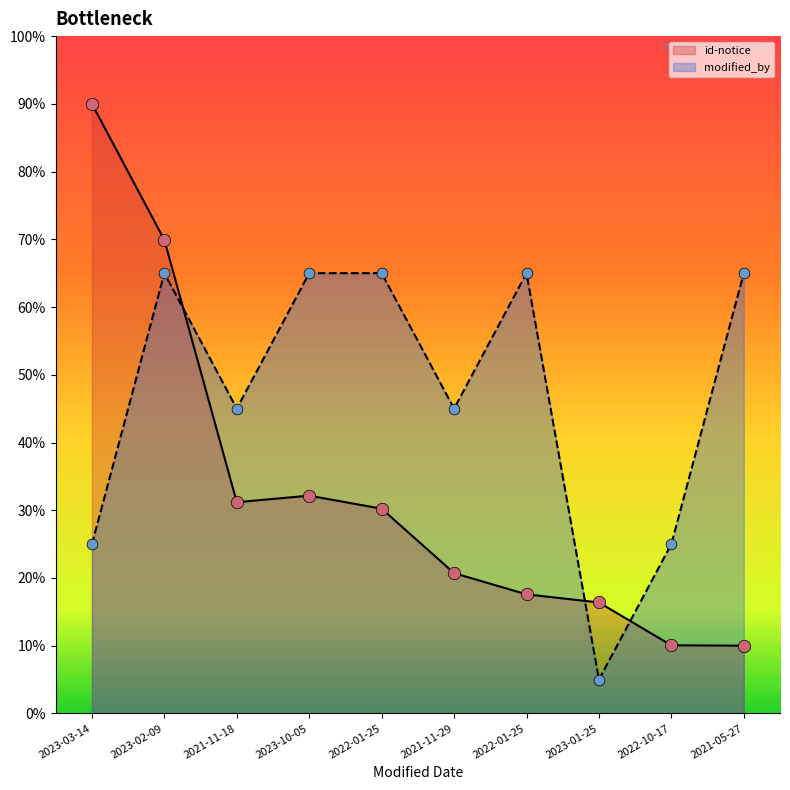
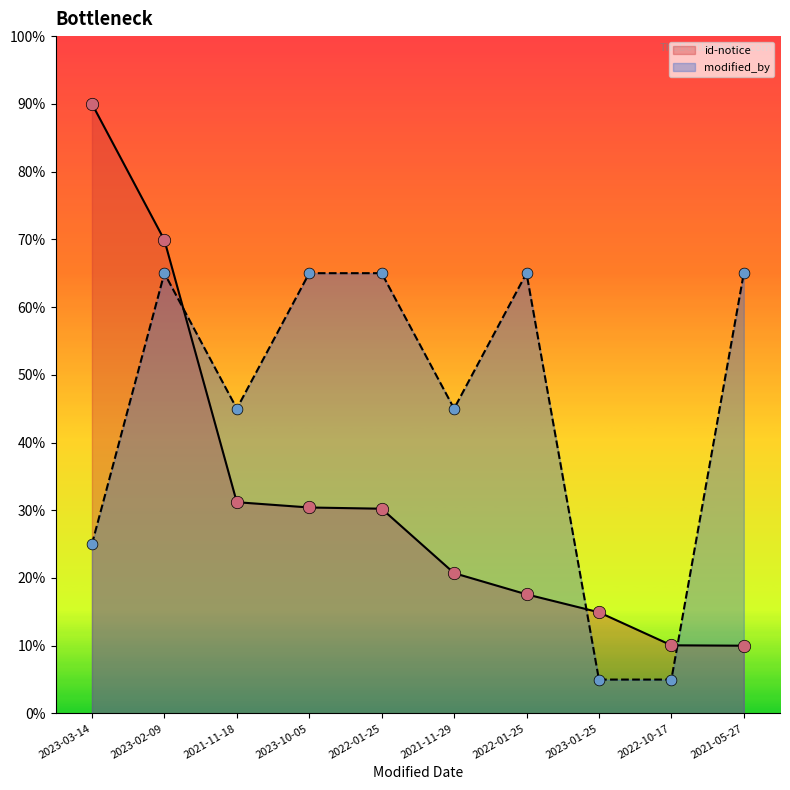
  {
    "id-notice": {
      "2023-03-14": "90%",
      "2023-02-09": "70%",
      "2021-11-18": "31%",
-     "2023-10-05": "32%",
+     "2023-10-05": "30%",
      "2021-11-29": "21%",
-     "2023-01-25": "16%",
+     "2023-01-25": "15%",
      "2022-10-17": "10%",
      "2021-05-27": "10%"
    },
    "modified_by": {
      "2023-03-14": "25%",
      "2023-02-09": "65%",
      "2021-11-18": "45%",
      "2023-10-05": "65%",
      "2021-11-29": "45%",
      "2023-01-25": "5%",
-     "2022-10-17": "25%",
+     "2022-10-17": "5%",
      "2021-05-27": "65%"
    }
  }
